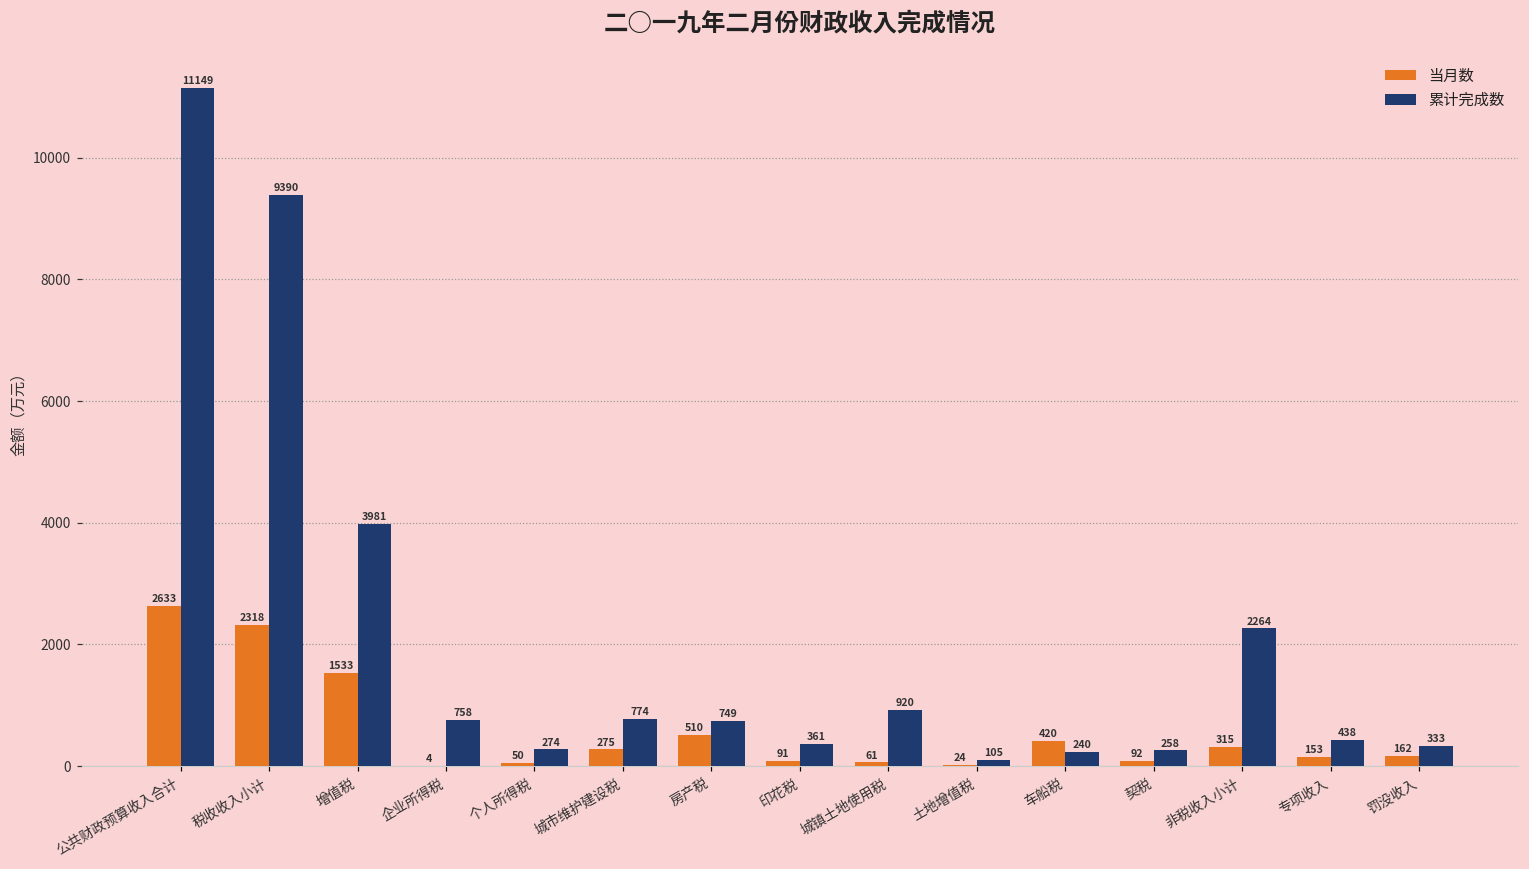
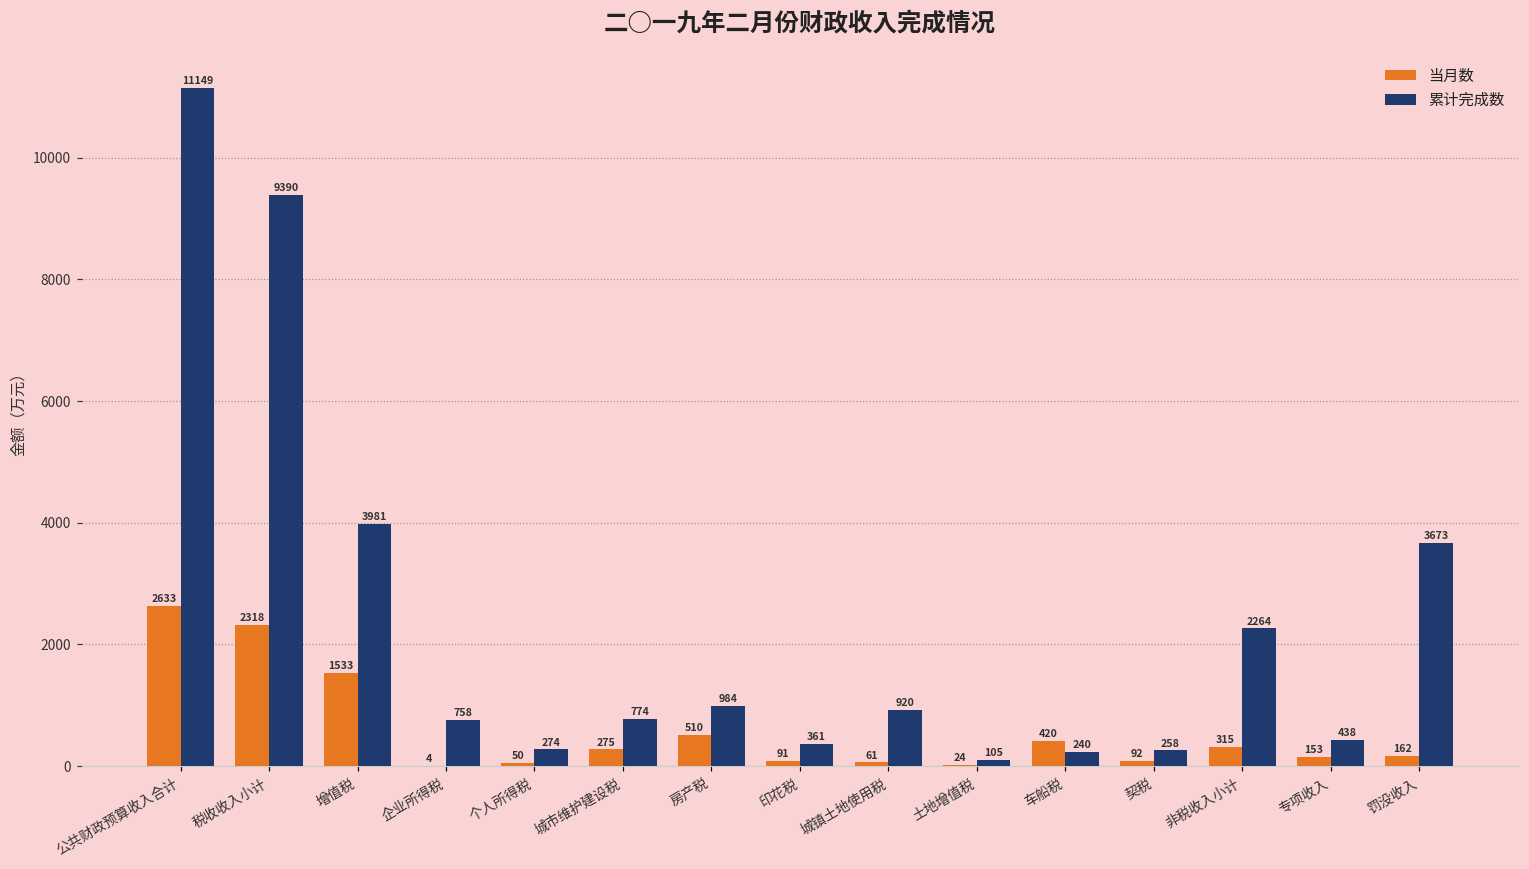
  {
    "当月数": {
      "公共财政预算收入合计": 2633,
      "税收收入小计": 2318,
      "增值税": 1533,
      "企业所得税": 4,
      "个人所得税": 50,
      "城市维护建设税": 275,
      "房产税": 510,
      "印花税": 91,
      "城镇土地使用税": 61,
      "土地增值税": 24,
      "车船税": 420,
      "契税": 92,
      "非税收入小计": 315,
      "专项收入": 153,
      "罚没收入": 162
    },
    "累计完成数": {
      "公共财政预算收入合计": 11149,
      "税收收入小计": 9390,
      "增值税": 3981,
      "企业所得税": 758,
      "个人所得税": 274,
      "城市维护建设税": 774,
-     "房产税": 749,
+     "房产税": 984,
      "印花税": 361,
      "城镇土地使用税": 920,
      "土地增值税": 105,
      "车船税": 240,
      "契税": 258,
      "非税收入小计": 2264,
      "专项收入": 438,
-     "罚没收入": 333
+     "罚没收入": 3673
    }
  }
